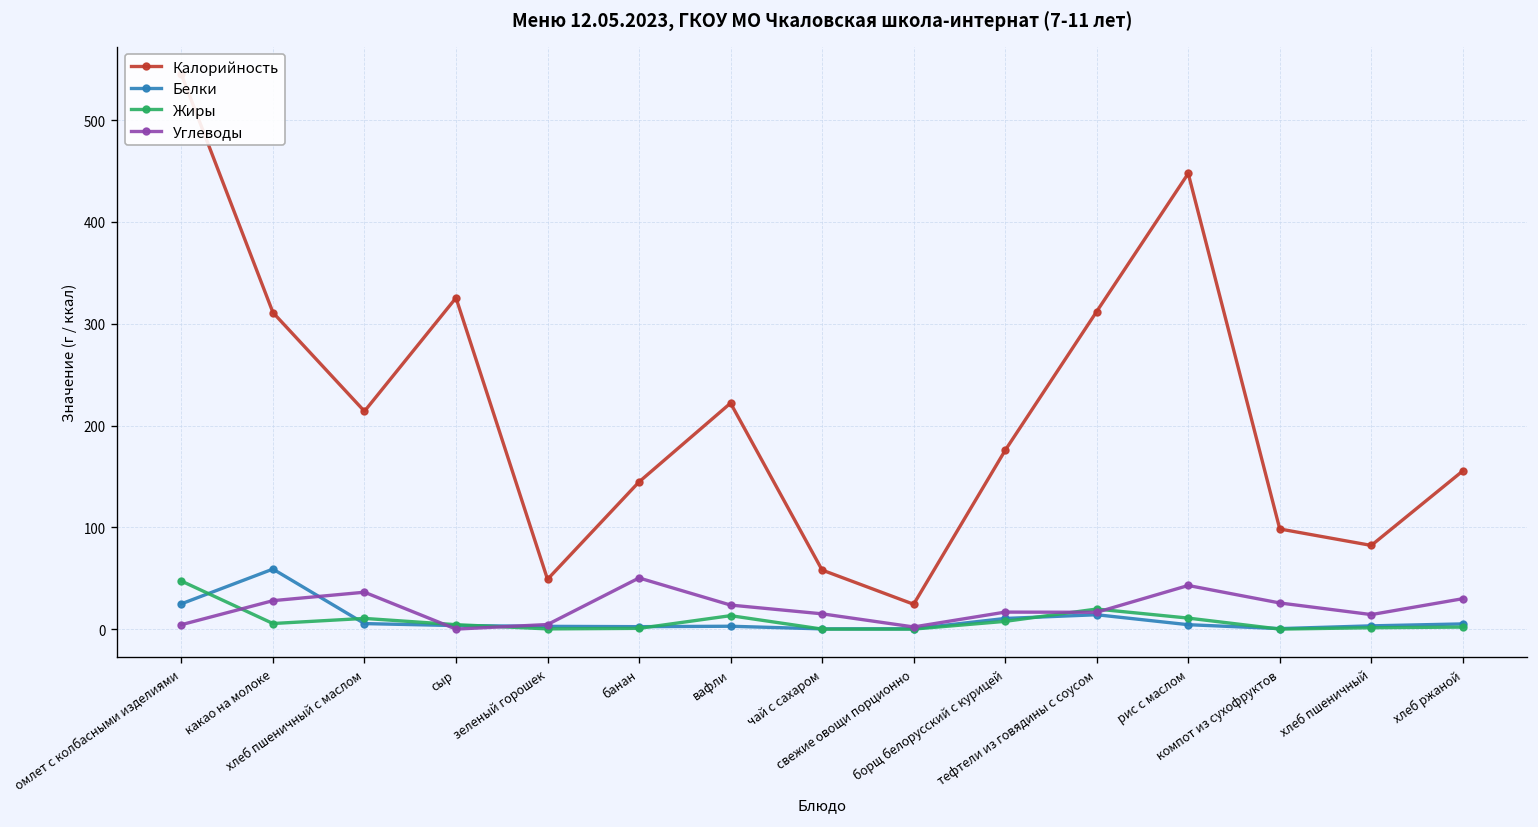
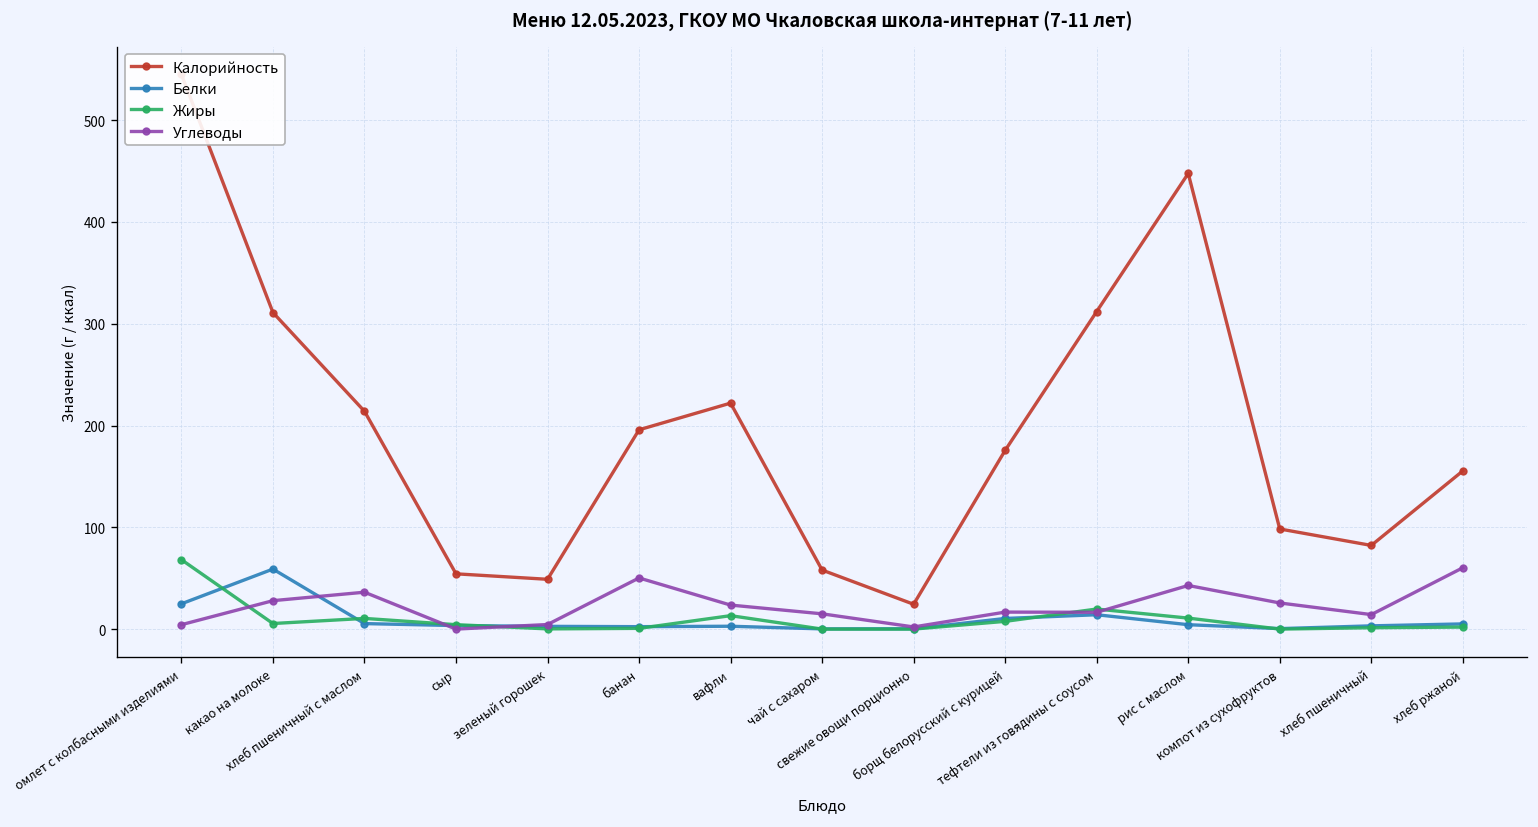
  {
    "Калорийность": {
      "какао на молоке": 310,
      "хлеб пшеничный с маслом": 210,
-     "сыр": 330,
+     "сыр": 50,
      "зеленый горошек": 50,
-     "банан": 140,
+     "банан": 200,
      "вафли": 220,
      "чай с сахаром": 60,
      "свежие овощи порционно": 20,
      "борщ белорусский с курицей": 180,
      "тефтели из говядины с соусом": 310,
      "рис с маслом": 450,
      "компот из сухофруктов": 100,
      "хлеб пшеничный": 80,
      "хлеб ржаной": 160
    },
    "Белки": {
      "омлет с колбасными изделиями": 20,
      "какао на молоке": 60,
      "хлеб пшеничный с маслом": 10,
      "вафли": 0,
      "рис с маслом": 0,
      "хлеб ржаной": 10
    },
    "Жиры": {
-     "омлет с колбасными изделиями": 50,
+     "омлет с колбасными изделиями": 70,
      "какао на молоке": 10,
      "хлеб пшеничный с маслом": 10,
      "вафли": 10,
      "тефтели из говядины с соусом": 20,
      "рис с маслом": 10,
      "хлеб ржаной": 0
    },
    "Углеводы": {
      "омлет с колбасными изделиями": 0,
      "какао на молоке": 30,
      "хлеб пшеничный с маслом": 40,
      "сыр": 0,
      "банан": 50,
      "вафли": 20,
      "чай с сахаром": 20,
      "борщ белорусский с курицей": 20,
      "рис с маслом": 40,
      "компот из сухофруктов": 30,
      "хлеб пшеничный": 10,
-     "хлеб ржаной": 30
+     "хлеб ржаной": 60
    }
  }
